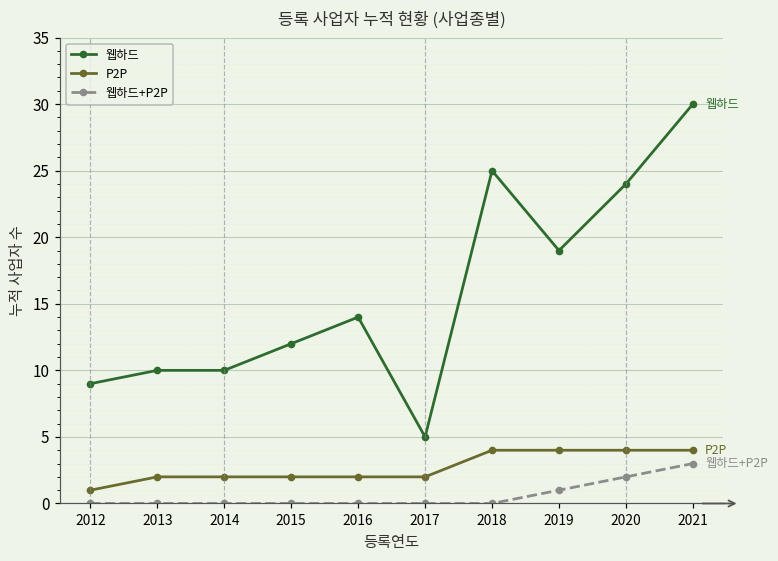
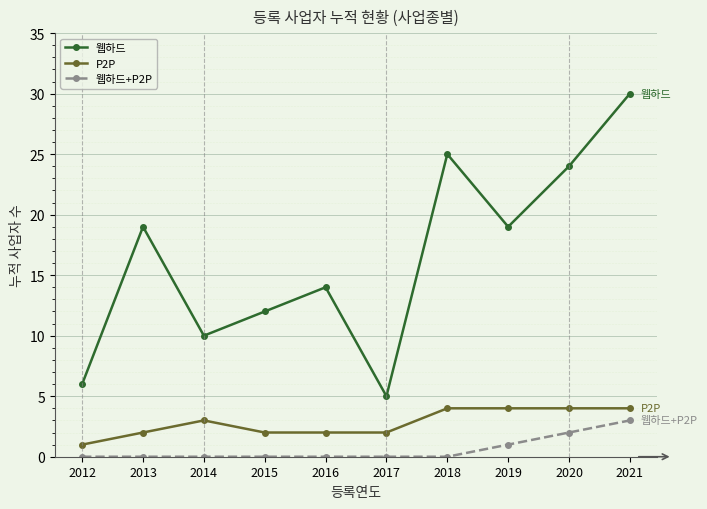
  {
    "웹하드": {
-     "2012": 9,
-     "2013": 10,
+     "2012": 6,
+     "2013": 19,
      "2014": 10,
      "2015": 12,
      "2016": 14,
      "2017": 5,
      "2018": 25,
      "2019": 19,
      "2020": 24,
      "2021": 30
    },
    "P2P": {
      "2012": 1,
      "2013": 2,
-     "2014": 2,
+     "2014": 3,
      "2015": 2,
      "2016": 2,
      "2017": 2,
      "2018": 4,
      "2019": 4,
      "2020": 4,
      "2021": 4
    },
    "웹하드+P2P": {
      "2012": 0,
      "2013": 0,
      "2014": 0,
      "2015": 0,
      "2016": 0,
      "2017": 0,
      "2018": 0,
      "2019": 1,
      "2020": 2,
      "2021": 3
    }
  }
